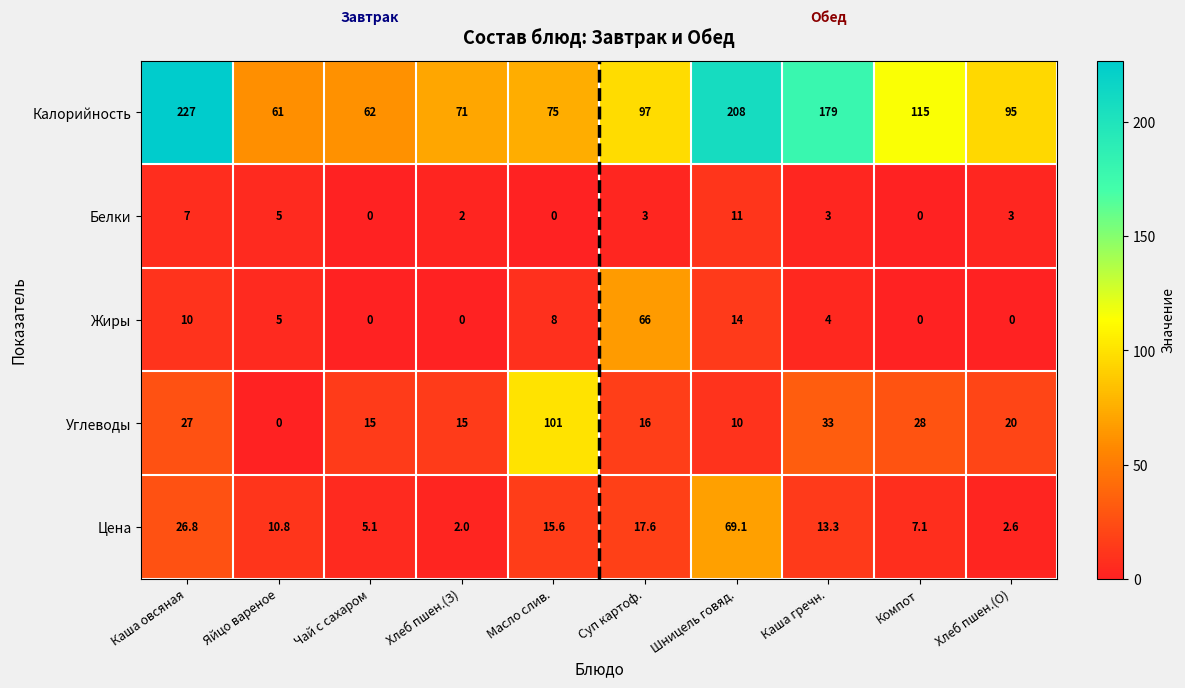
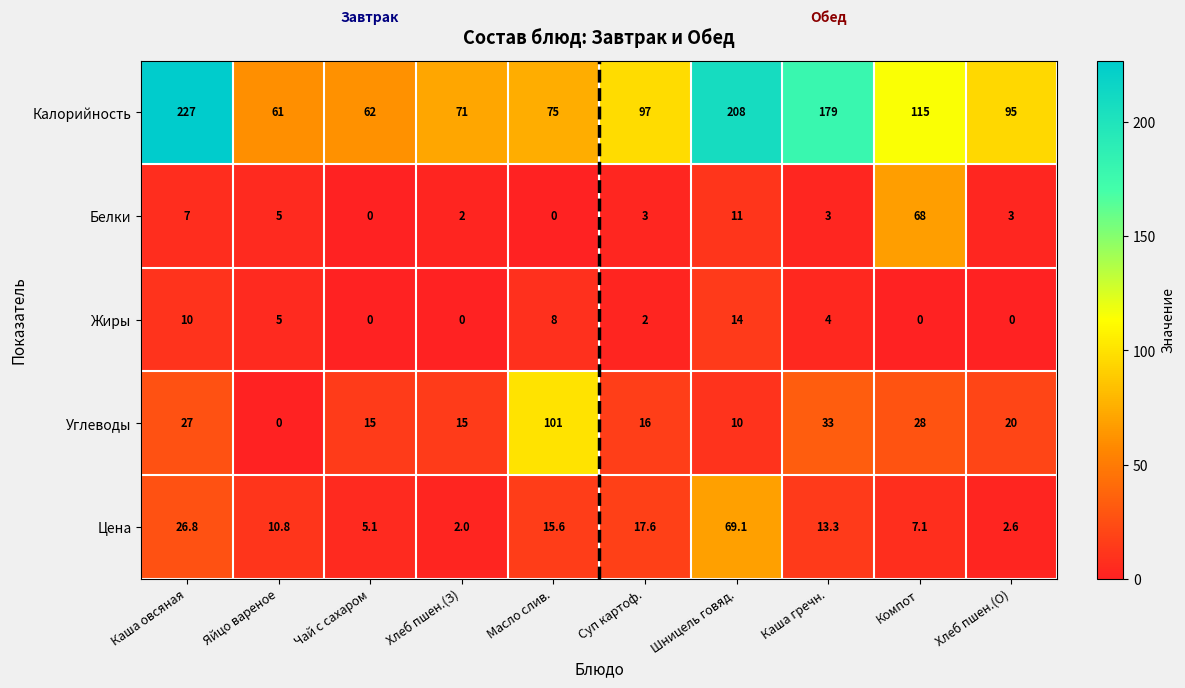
  {
    "Калорийность": {
      "Каша овсяная": 227,
      "Яйцо вареное": 61,
      "Чай с сахаром": 62,
      "Хлеб пшен.(З)": 71,
      "Масло слив.": 75,
      "Суп картоф.": 97,
      "Шницель говяд.": 208,
      "Каша гречн.": 179,
      "Компот": 115,
      "Хлеб пшен.(О)": 95
    },
    "Белки": {
      "Каша овсяная": 7,
      "Яйцо вареное": 5,
      "Чай с сахаром": 0,
      "Хлеб пшен.(З)": 2,
      "Масло слив.": 0,
      "Суп картоф.": 3,
      "Шницель говяд.": 11,
      "Каша гречн.": 3,
-     "Компот": 0,
+     "Компот": 68,
      "Хлеб пшен.(О)": 3
    },
    "Жиры": {
      "Каша овсяная": 10,
      "Яйцо вареное": 5,
      "Чай с сахаром": 0,
      "Хлеб пшен.(З)": 0,
      "Масло слив.": 8,
-     "Суп картоф.": 66,
+     "Суп картоф.": 2,
      "Шницель говяд.": 14,
      "Каша гречн.": 4,
      "Компот": 0,
      "Хлеб пшен.(О)": 0
    },
    "Углеводы": {
      "Каша овсяная": 27,
      "Яйцо вареное": 0,
      "Чай с сахаром": 15,
      "Хлеб пшен.(З)": 15,
      "Масло слив.": 101,
      "Суп картоф.": 16,
      "Шницель говяд.": 10,
      "Каша гречн.": 33,
      "Компот": 28,
      "Хлеб пшен.(О)": 20
    },
    "Цена": {
      "Каша овсяная": 26.8,
      "Яйцо вареное": 10.8,
      "Чай с сахаром": 5.1,
      "Хлеб пшен.(З)": 2.0,
      "Масло слив.": 15.6,
      "Суп картоф.": 17.6,
      "Шницель говяд.": 69.1,
      "Каша гречн.": 13.3,
      "Компот": 7.1,
      "Хлеб пшен.(О)": 2.6
    }
  }
